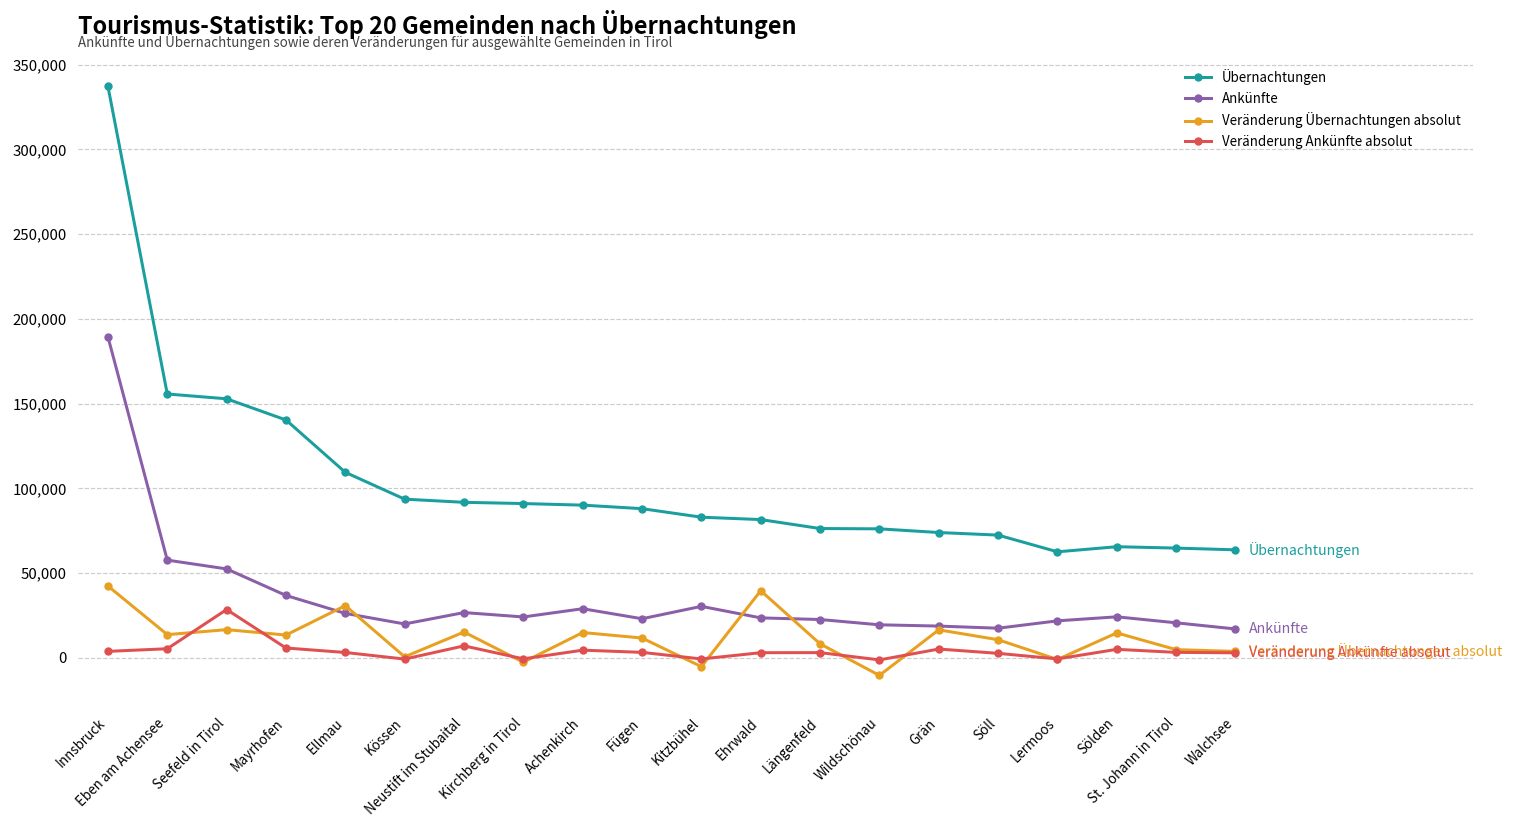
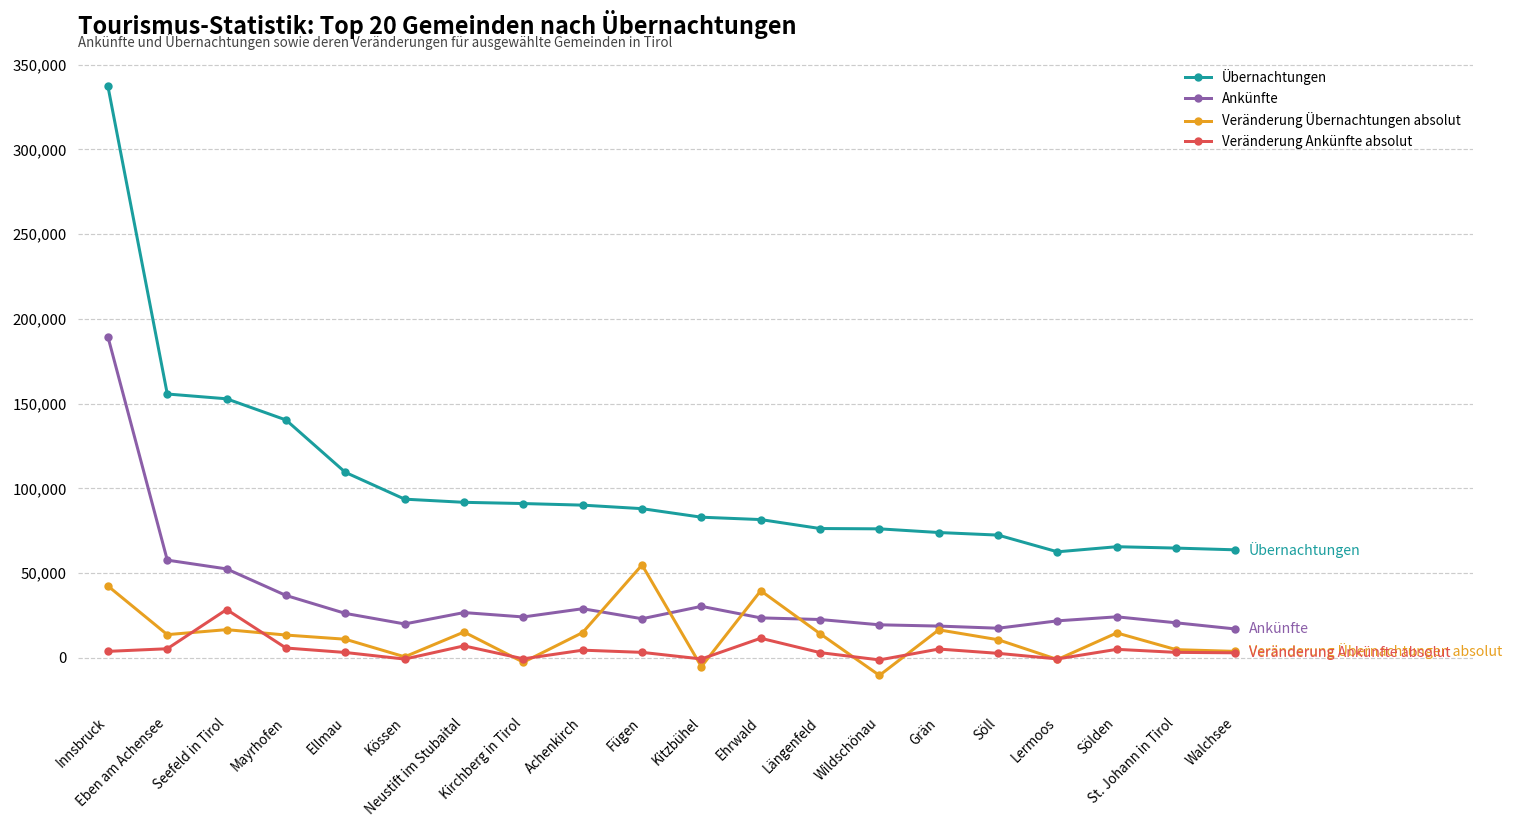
  {
    "Übernachtungen": {
      "Innsbruck": "337,000",
      "Eben am Achensee": "156,000",
      "Seefeld in Tirol": "153,000",
      "Mayrhofen": "140,000",
      "Ellmau": "109,000",
      "Kössen": "94,000",
      "Neustift im Stubaital": "92,000",
      "Kirchberg in Tirol": "91,000",
      "Achenkirch": "90,000",
      "Fügen": "88,000",
      "Kitzbühel": "83,000",
      "Ehrwald": "82,000",
      "Längenfeld": "76,000",
      "Wildschönau": "76,000",
      "Grän": "74,000",
      "Söll": "72,000",
      "Lermoos": "63,000",
      "Sölden": "66,000",
      "St. Johann in Tirol": "65,000",
      "Walchsee": "64,000"
    },
    "Ankünfte": {
      "Innsbruck": "189,000",
      "Eben am Achensee": "58,000",
      "Seefeld in Tirol": "52,000",
      "Mayrhofen": "37,000",
      "Ellmau": "26,000",
      "Kössen": "20,000",
      "Neustift im Stubaital": "27,000",
      "Kirchberg in Tirol": "24,000",
      "Achenkirch": "29,000",
      "Fügen": "23,000",
      "Kitzbühel": "30,000",
      "Ehrwald": "24,000",
      "Längenfeld": "23,000",
      "Wildschönau": "19,000",
      "Grän": "19,000",
      "Söll": "17,000",
      "Lermoos": "22,000",
      "Sölden": "24,000",
      "St. Johann in Tirol": "21,000",
      "Walchsee": "17,000"
    },
    "Veränderung Übernachtungen absolut": {
      "Innsbruck": "42,000",
      "Eben am Achensee": "14,000",
      "Seefeld in Tirol": "17,000",
      "Mayrhofen": "13,000",
-     "Ellmau": "31,000",
+     "Ellmau": "11,000",
      "Neustift im Stubaital": "15,000",
      "Kirchberg in Tirol": "-3,000",
      "Achenkirch": "15,000",
-     "Fügen": "12,000",
+     "Fügen": "55,000",
      "Kitzbühel": "-5,000",
      "Ehrwald": "40,000",
-     "Längenfeld": "8,000",
+     "Längenfeld": "14,000",
      "Wildschönau": "-10,000",
      "Grän": "17,000",
      "Söll": "11,000",
      "Sölden": "15,000"
    },
    "Veränderung Ankünfte absolut": {
      "Innsbruck": "4,000",
      "Eben am Achensee": "5,000",
      "Seefeld in Tirol": "28,000",
      "Mayrhofen": "6,000",
      "Ellmau": "3,000",
      "Neustift im Stubaital": "7,000",
      "Kirchberg in Tirol": "-1,000",
      "Achenkirch": "5,000",
      "Fügen": "3,000",
      "Kitzbühel": "-1,000",
-     "Ehrwald": "3,000",
+     "Ehrwald": "12,000",
      "Längenfeld": "3,000",
      "Wildschönau": "-1,000",
      "Grän": "5,000",
      "Söll": "3,000",
      "Sölden": "5,000"
    }
  }
